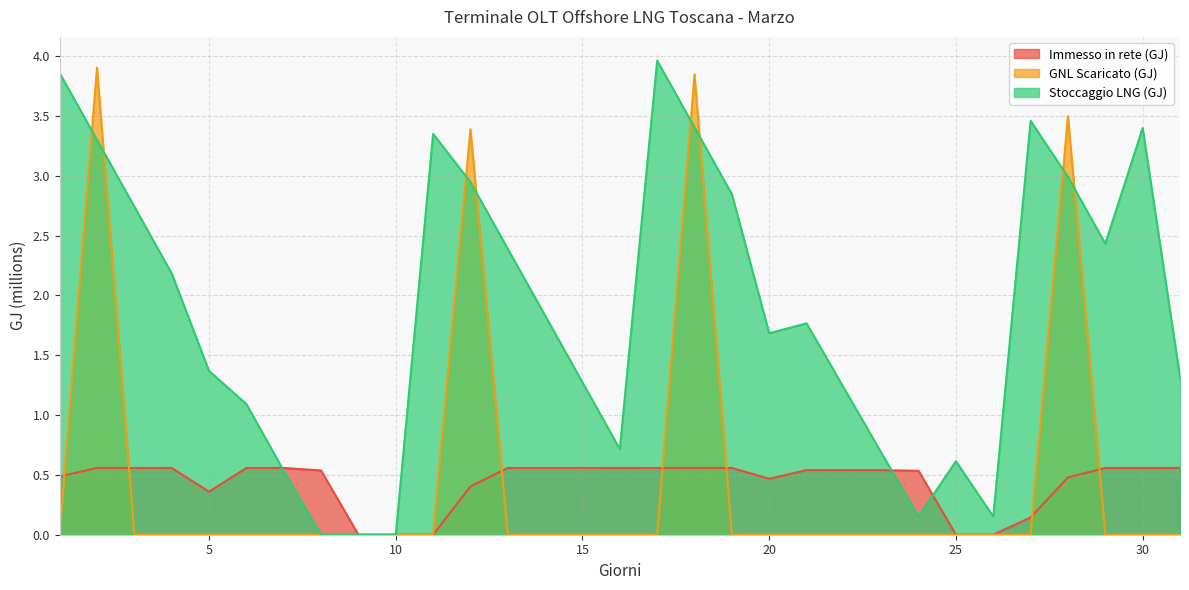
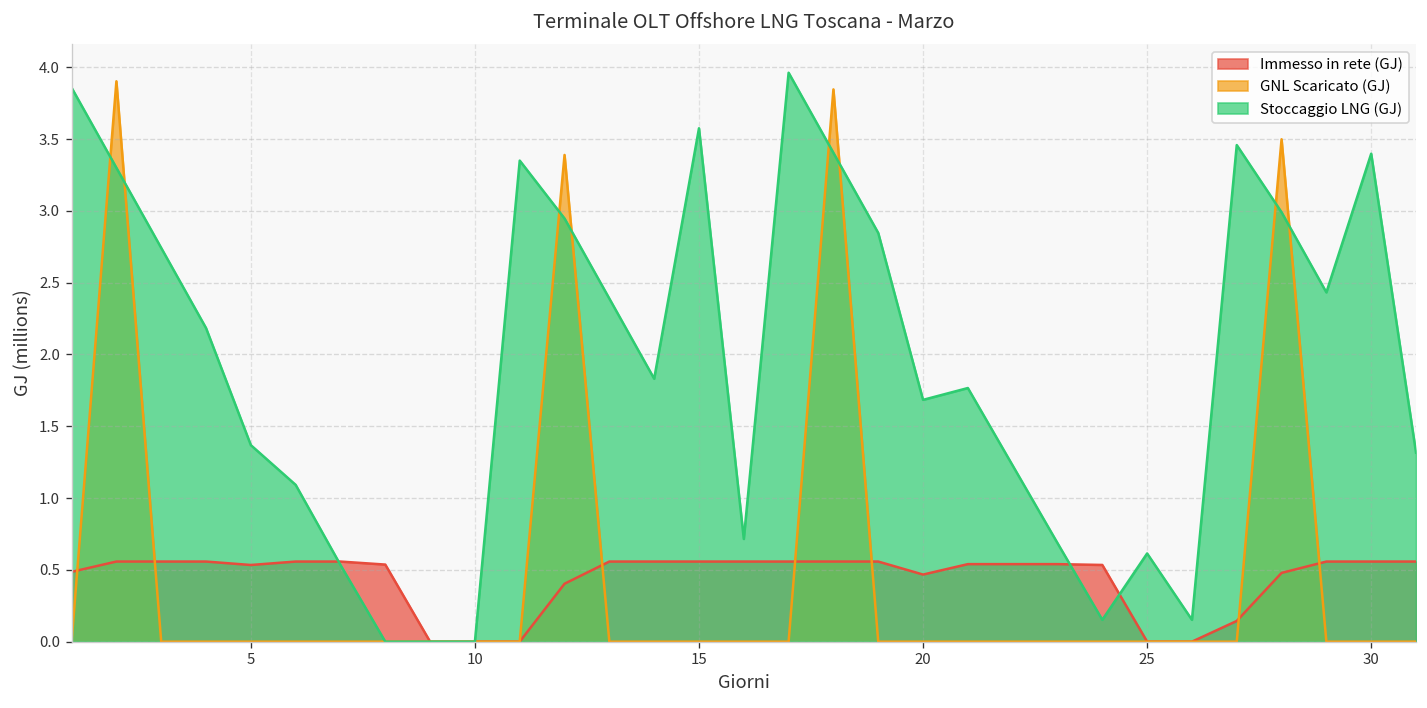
  {
    "Immesso in rete (GJ)": {
-     "5": 0.36,
+     "5": 0.53,
      "15": 0.56,
      "20": 0.47,
      "30": 0.56
    },
    "GNL Scaricato (GJ)": {
      "5": 0.00,
      "15": 0.00,
      "20": 0.00,
      "30": 0.00
    },
    "Stoccaggio LNG (GJ)": {
      "5": 1.37,
-     "15": 1.27,
+     "15": 3.58,
      "20": 1.68,
      "25": 0.61,
      "30": 3.40
    }
  }
